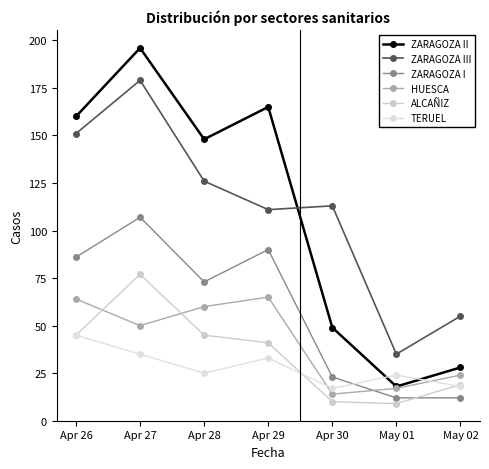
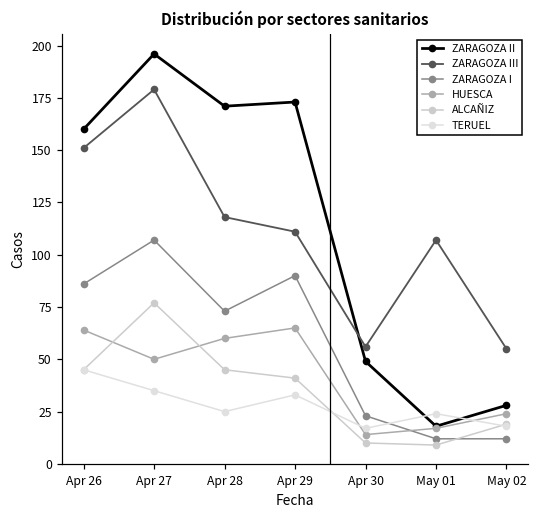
  {
    "ZARAGOZA II": {
      "Apr 26": 160,
      "Apr 27": 196,
-     "Apr 28": 148,
-     "Apr 29": 165,
+     "Apr 28": 171,
+     "Apr 29": 173,
      "Apr 30": 49,
      "May 02": 28
    },
    "ZARAGOZA III": {
      "Apr 26": 151,
      "Apr 27": 179,
-     "Apr 28": 126,
+     "Apr 28": 118,
      "Apr 29": 111,
-     "Apr 30": 113,
-     "May 01": 35,
+     "Apr 30": 56,
+     "May 01": 107,
      "May 02": 55
    }
  }
